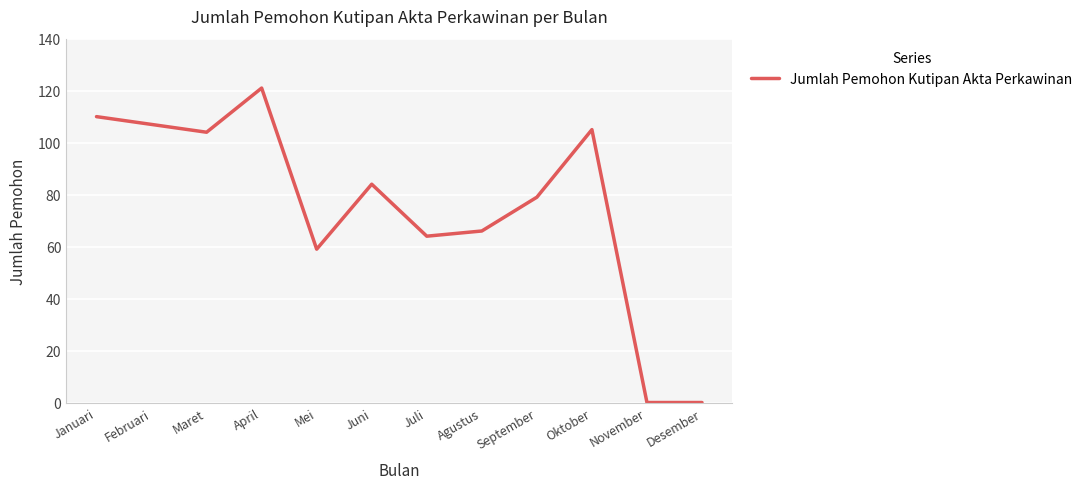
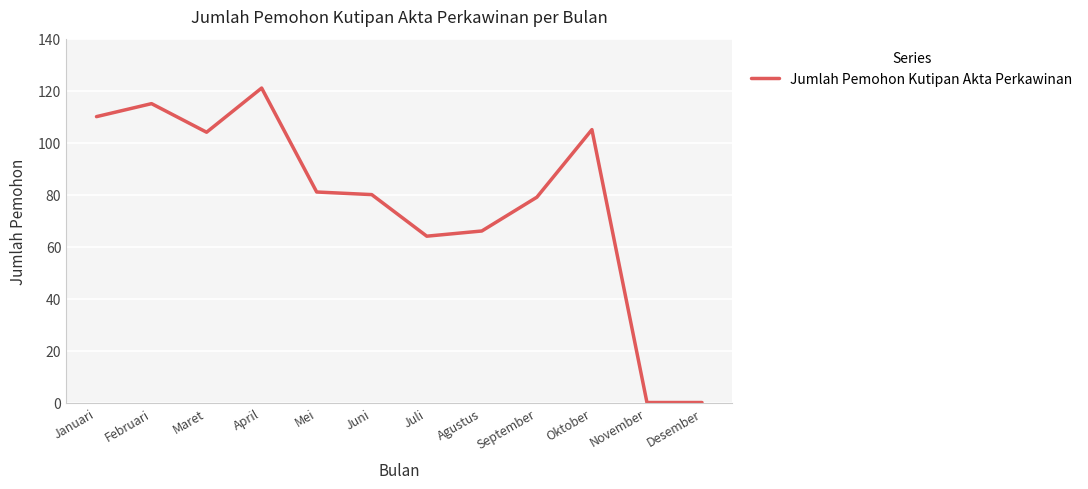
  {
    "Januari": 110,
-   "Februari": 107,
+   "Februari": 115,
    "Maret": 104,
    "April": 121,
-   "Mei": 59,
-   "Juni": 84,
+   "Mei": 81,
+   "Juni": 80,
    "Juli": 64,
    "Agustus": 66,
    "September": 79,
    "Oktober": 105,
    "November": 0,
    "Desember": 0
  }
